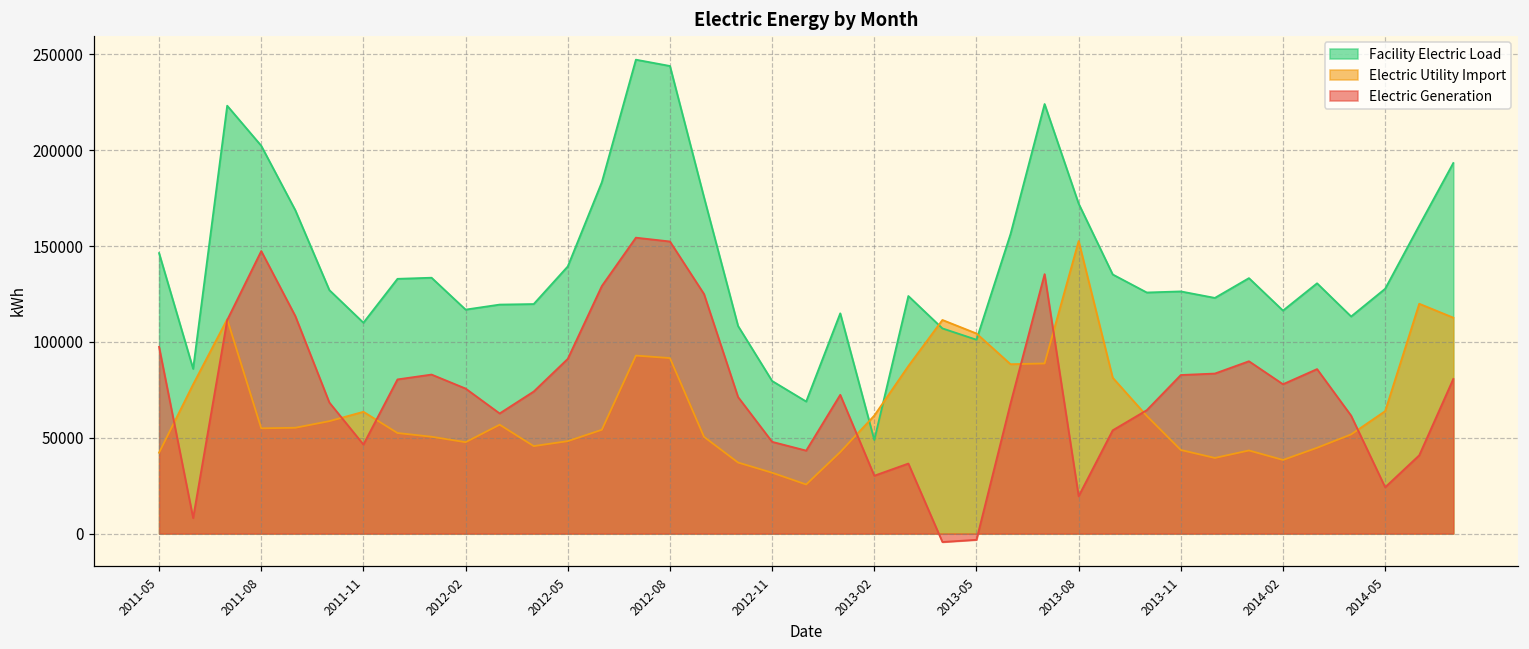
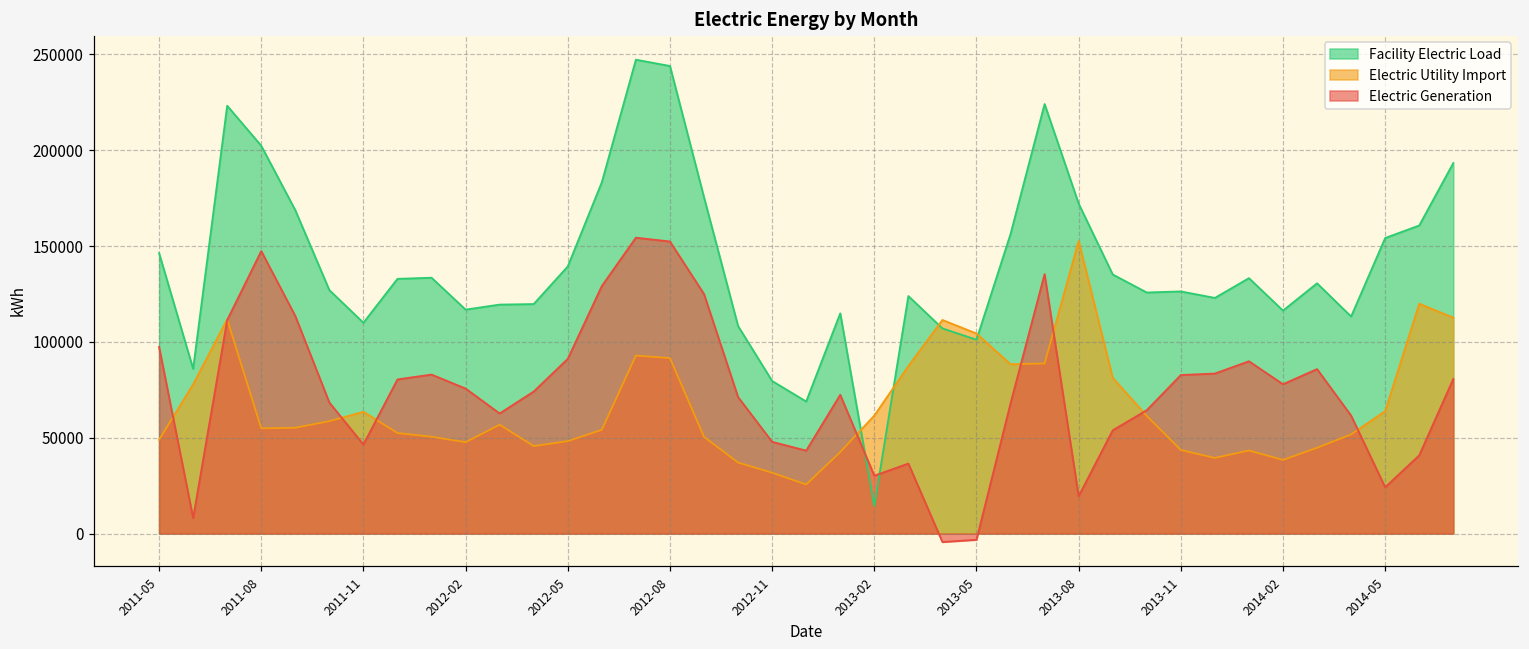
  {
    "Facility Electric Load": {
      "2011-05": 146000,
      "2011-08": 202000,
      "2011-11": 110000,
      "2012-02": 117000,
      "2012-05": 139000,
      "2012-08": 244000,
      "2012-11": 80000,
-     "2013-02": 49000,
+     "2013-02": 14000,
      "2013-05": 101000,
      "2013-08": 172000,
      "2013-11": 126000,
      "2014-02": 116000,
-     "2014-05": 128000
+     "2014-05": 154000
    },
    "Electric Utility Import": {
-     "2011-05": 42000,
+     "2011-05": 49000,
      "2011-08": 55000,
      "2011-11": 64000,
      "2012-02": 48000,
      "2012-05": 48000,
      "2012-08": 92000,
      "2012-11": 32000,
      "2013-02": 62000,
      "2013-05": 104000,
      "2013-08": 153000,
      "2013-11": 44000,
      "2014-02": 38000,
      "2014-05": 64000
    }
  }
